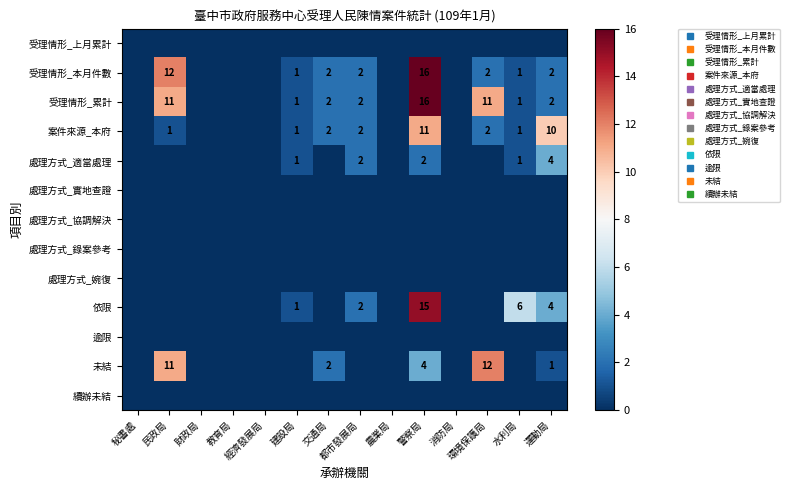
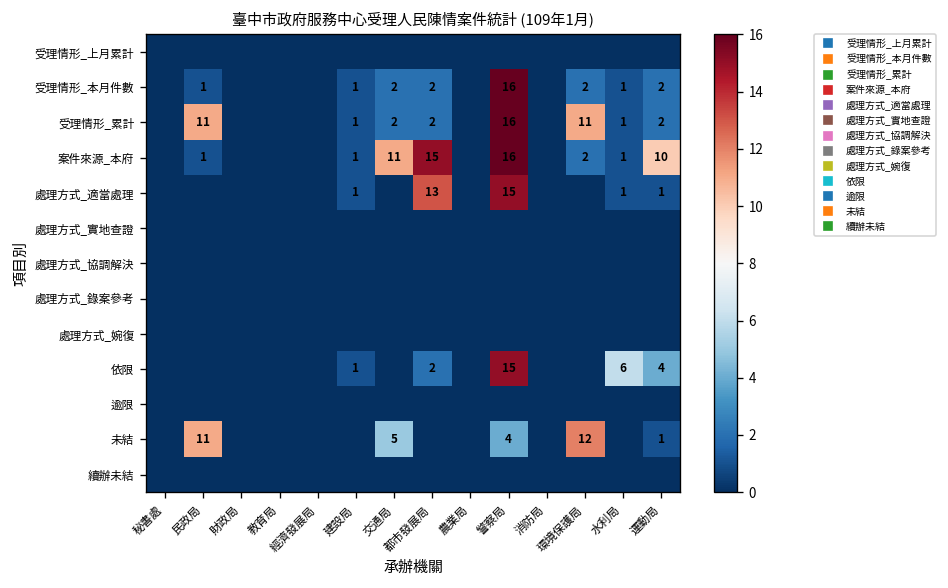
  {
    "受理情形_本月件數": {
-     "民政局": 12,
+     "民政局": 1,
      "建設局": 1,
      "交通局": 2,
      "都市發展局": 2,
      "警察局": 16,
      "環境保護局": 2,
      "水利局": 1,
      "運動局": 2
    },
    "受理情形_累計": {
      "民政局": 11,
      "建設局": 1,
      "交通局": 2,
      "都市發展局": 2,
      "警察局": 16,
      "環境保護局": 11,
      "水利局": 1,
      "運動局": 2
    },
    "案件來源_本府": {
      "民政局": 1,
      "建設局": 1,
-     "交通局": 2,
-     "都市發展局": 2,
-     "警察局": 11,
+     "交通局": 11,
+     "都市發展局": 15,
+     "警察局": 16,
      "環境保護局": 2,
      "水利局": 1,
      "運動局": 10
    },
    "處理方式_適當處理": {
      "建設局": 1,
-     "都市發展局": 2,
-     "警察局": 2,
+     "都市發展局": 13,
+     "警察局": 15,
      "水利局": 1,
-     "運動局": 4
+     "運動局": 1
    },
    "依限": {
      "建設局": 1,
      "都市發展局": 2,
      "警察局": 15,
      "水利局": 6,
      "運動局": 4
    },
    "未結": {
      "民政局": 11,
-     "交通局": 2,
+     "交通局": 5,
      "警察局": 4,
      "環境保護局": 12,
      "運動局": 1
    }
  }
